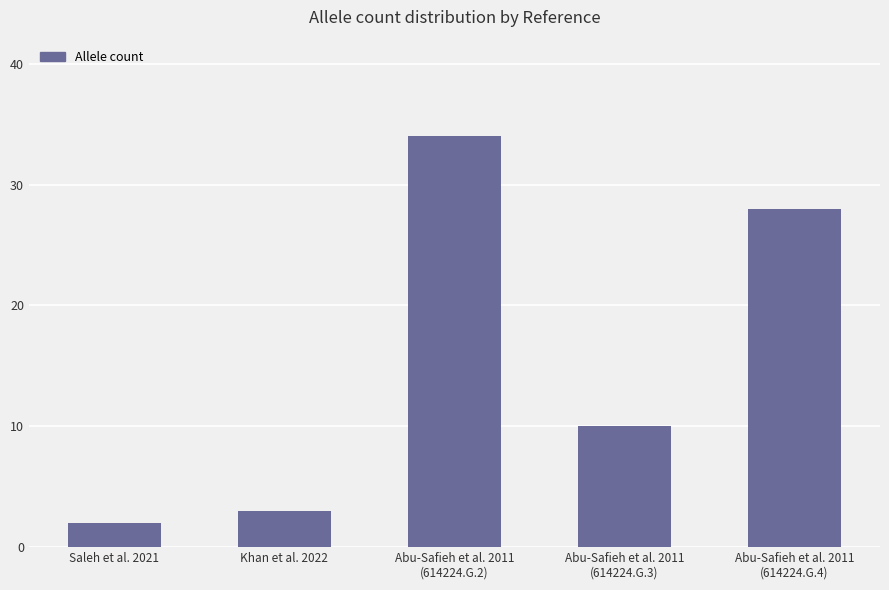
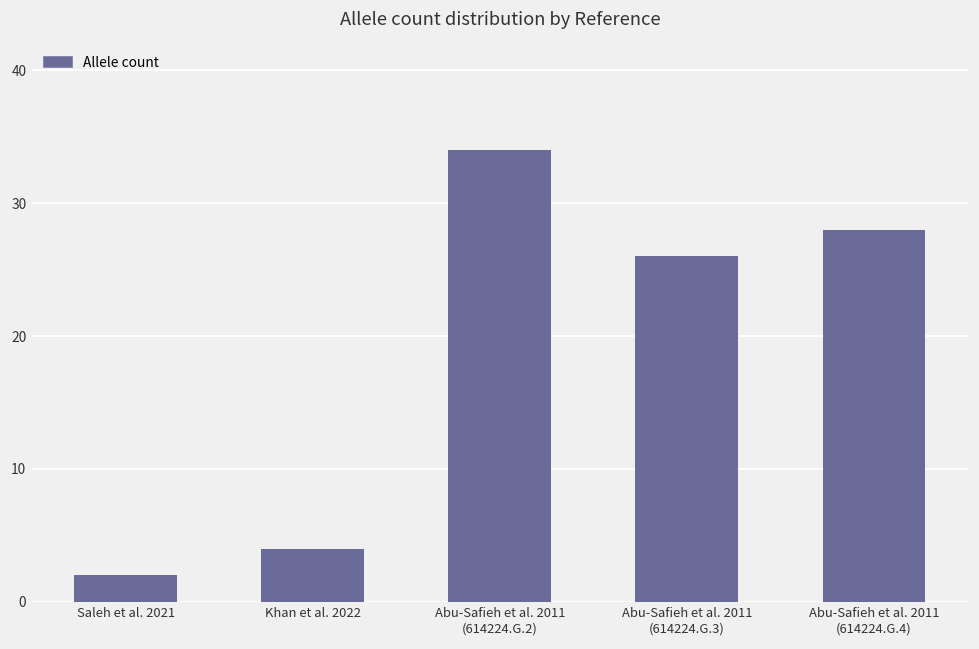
  {
    "Saleh et al. 2021": 2,
-   "Khan et al. 2022": 3,
+   "Khan et al. 2022": 4,
    "Abu-Safieh et al. 2011 (614224.G.2)": 34,
-   "Abu-Safieh et al. 2011 (614224.G.3)": 10,
+   "Abu-Safieh et al. 2011 (614224.G.3)": 26,
    "Abu-Safieh et al. 2011 (614224.G.4)": 28
  }
